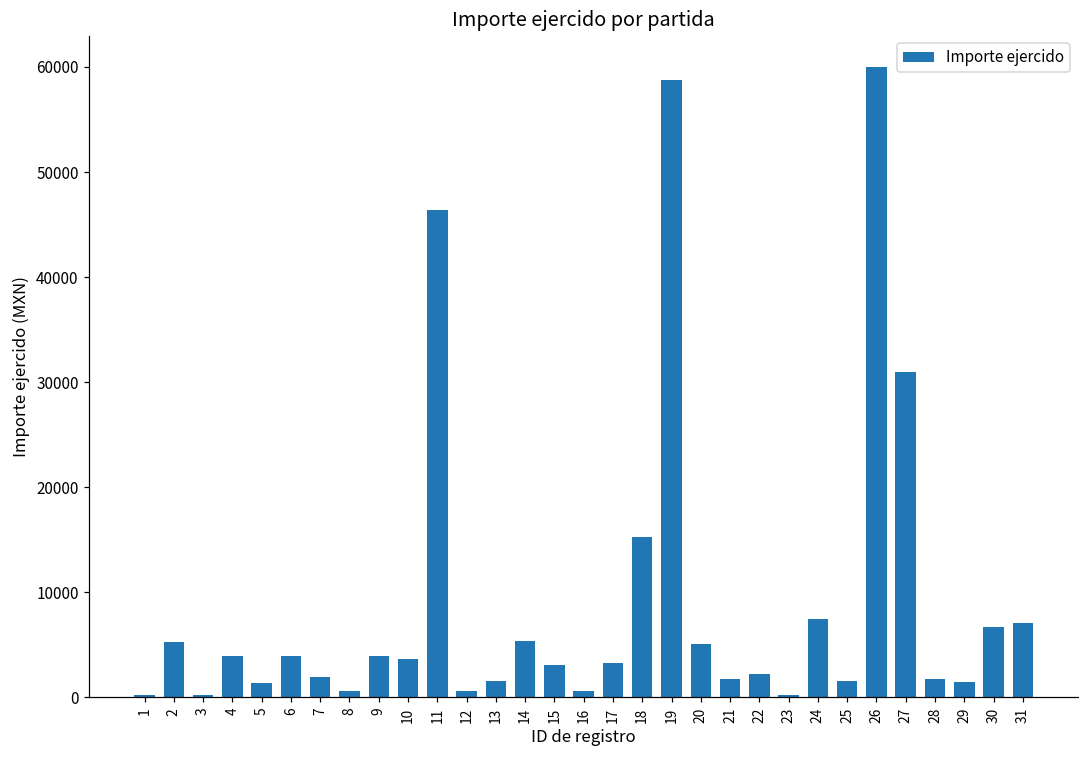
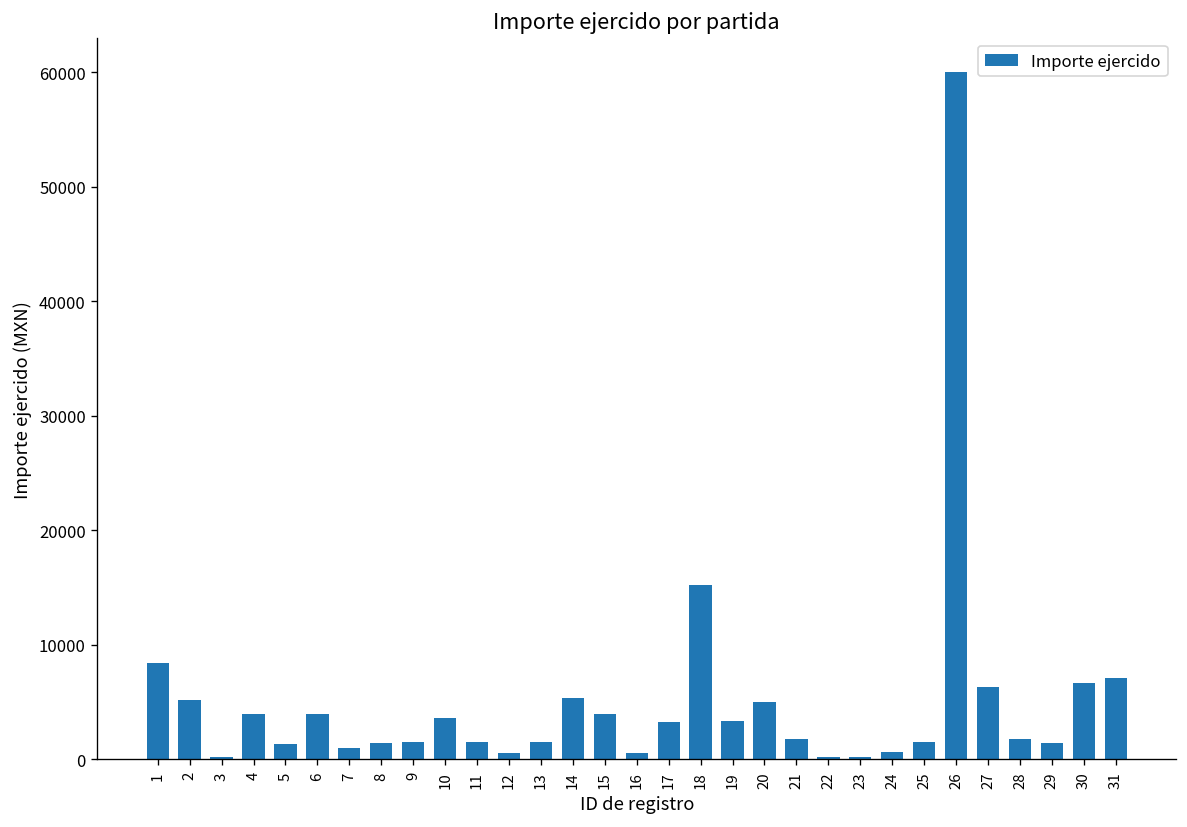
  {
-   "1": 0,
+   "1": 8000,
    "2": 5000,
    "4": 4000,
    "5": 1000,
    "6": 4000,
-   "7": 2000,
-   "8": 600,
-   "9": 4000,
+   "7": 1000,
+   "8": 1500,
+   "9": 2000,
    "10": 4000,
-   "11": 46000,
+   "11": 2000,
    "12": 1000,
    "13": 2000,
    "14": 5000,
-   "15": 3000,
+   "15": 4000,
    "16": 1000,
    "17": 3000,
    "18": 15000,
-   "19": 59000,
+   "19": 3000,
    "20": 5000,
    "21": 2000,
-   "22": 2000,
-   "24": 7000,
+   "22": 0,
+   "24": 1000,
    "25": 2000,
    "26": 60000,
-   "27": 31000,
+   "27": 6000,
    "28": 2000,
    "29": 1000,
    "30": 7000,
    "31": 7000
  }
